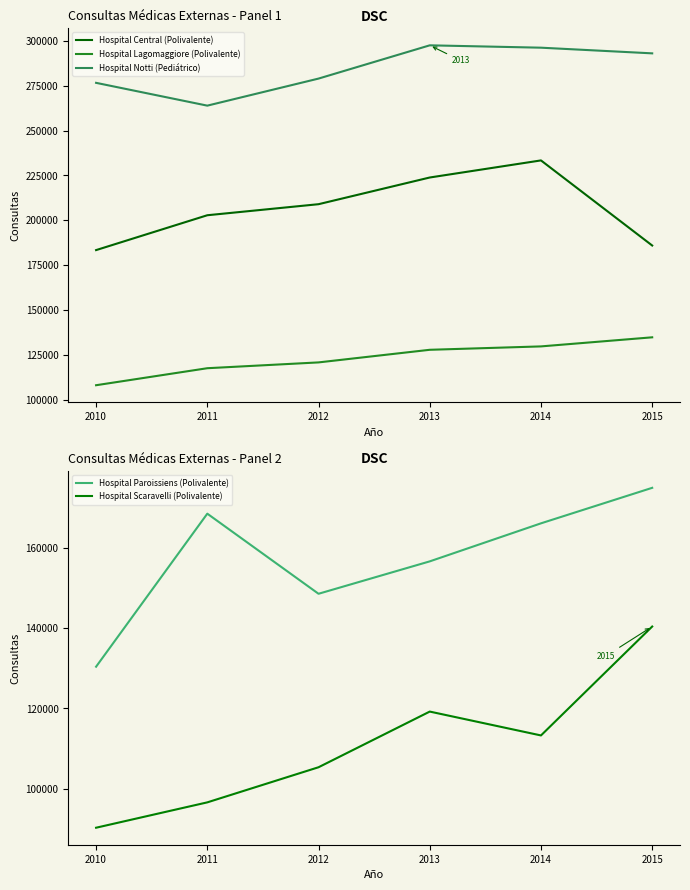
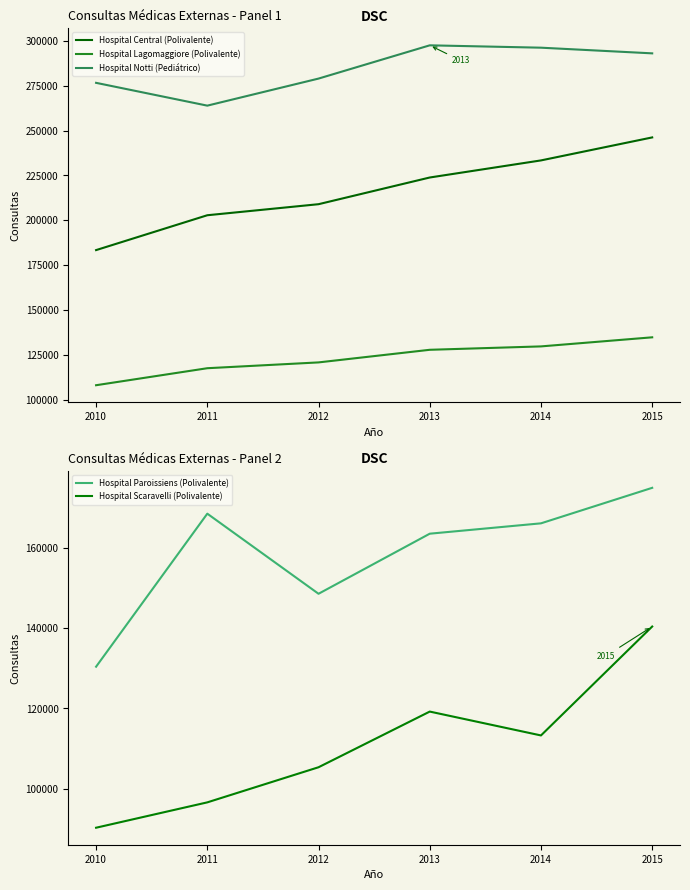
  {
    "Consultas Médicas Externas - Panel 1": {
      "Hospital Central (Polivalente)": {
        "2010": 183000,
        "2011": 203000,
        "2012": 209000,
        "2013": 224000,
        "2014": 233000,
-       "2015": 186000
+       "2015": 246000
      }
    },
    "Consultas Médicas Externas - Panel 2": {
      "Hospital Paroissiens (Polivalente)": {
        "2010": 130000,
        "2011": 169000,
        "2012": 149000,
-       "2013": 157000,
+       "2013": 164000,
        "2014": 166000,
        "2015": 175000
      },
      "Hospital Scaravelli (Polivalente)": {
        "2010": 90000,
        "2011": 97000,
        "2012": 105000,
        "2013": 119000,
        "2014": 113000
      }
    }
  }
